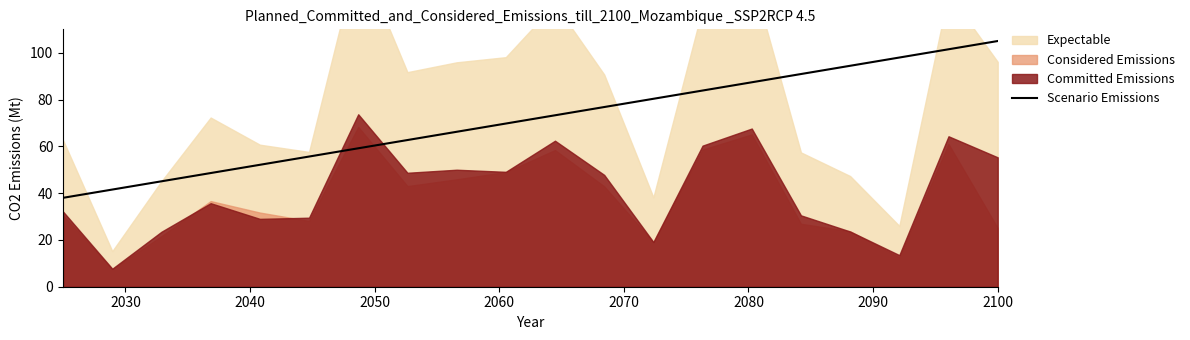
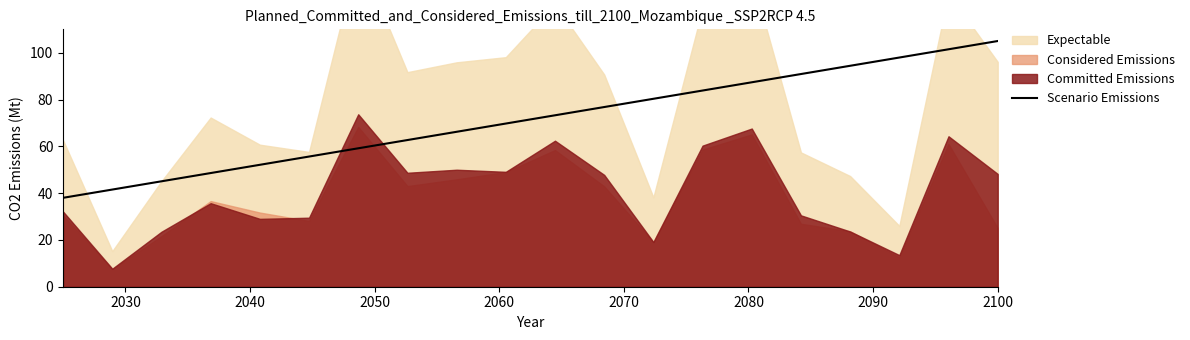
  {
    "Scenario Emissions": {
      "2100": 105
    },
    "Expectable": {
      "2100": 96
    },
    "Considered Emissions": {
      "2100": 25
    },
    "Committed Emissions": {
-     "2100": 55
+     "2100": 48
    }
  }
